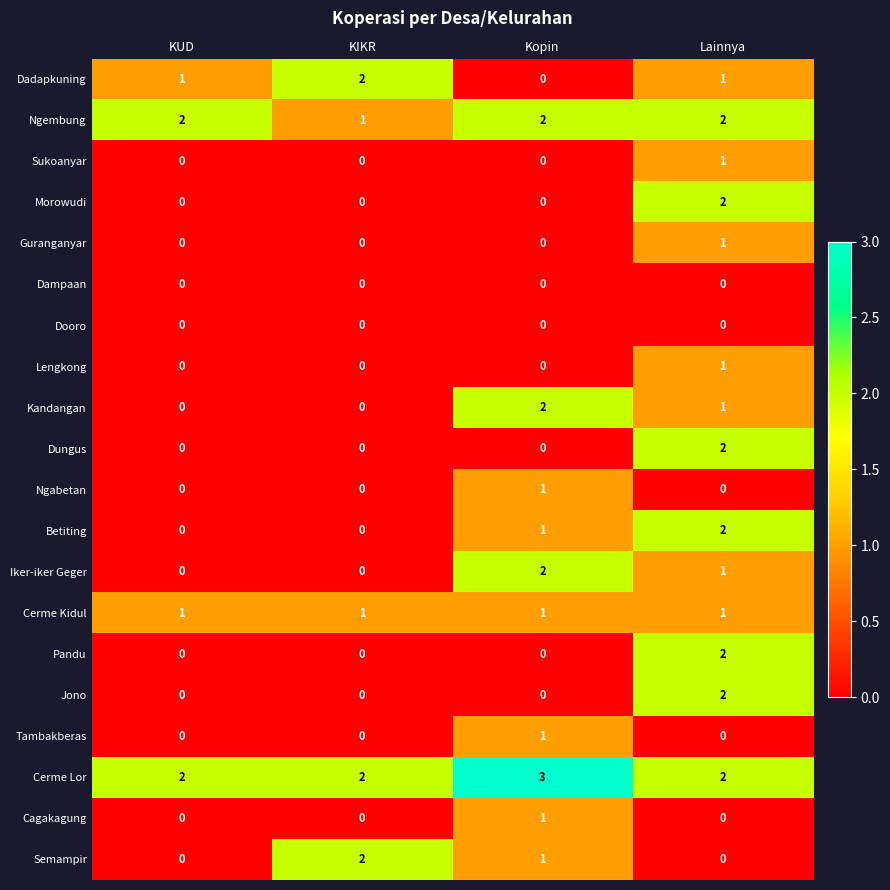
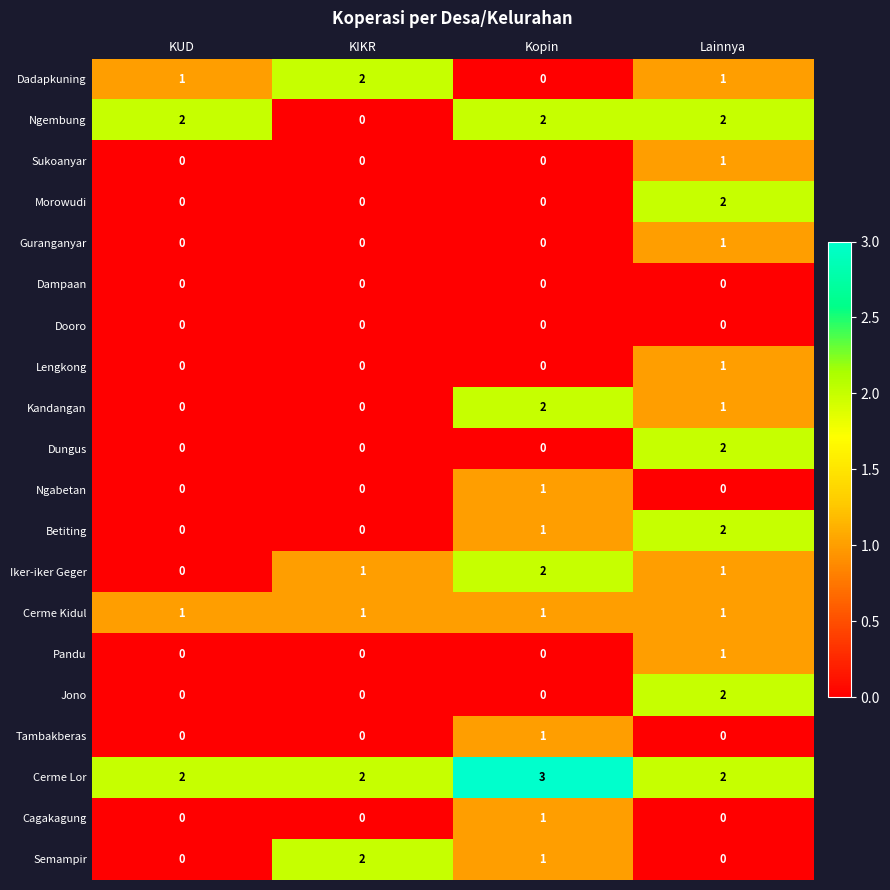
  {
    "Dadapkuning": {
      "KUD": 1,
      "KIKR": 2,
      "Kopin": 0,
      "Lainnya": 1
    },
    "Ngembung": {
      "KUD": 2,
-     "KIKR": 1,
+     "KIKR": 0,
      "Kopin": 2,
      "Lainnya": 2
    },
    "Sukoanyar": {
      "KUD": 0,
      "KIKR": 0,
      "Kopin": 0,
      "Lainnya": 1
    },
    "Morowudi": {
      "KUD": 0,
      "KIKR": 0,
      "Kopin": 0,
      "Lainnya": 2
    },
    "Guranganyar": {
      "KUD": 0,
      "KIKR": 0,
      "Kopin": 0,
      "Lainnya": 1
    },
    "Dampaan": {
      "KUD": 0,
      "KIKR": 0,
      "Kopin": 0,
      "Lainnya": 0
    },
    "Dooro": {
      "KUD": 0,
      "KIKR": 0,
      "Kopin": 0,
      "Lainnya": 0
    },
    "Lengkong": {
      "KUD": 0,
      "KIKR": 0,
      "Kopin": 0,
      "Lainnya": 1
    },
    "Kandangan": {
      "KUD": 0,
      "KIKR": 0,
      "Kopin": 2,
      "Lainnya": 1
    },
    "Dungus": {
      "KUD": 0,
      "KIKR": 0,
      "Kopin": 0,
      "Lainnya": 2
    },
    "Ngabetan": {
      "KUD": 0,
      "KIKR": 0,
      "Kopin": 1,
      "Lainnya": 0
    },
    "Betiting": {
      "KUD": 0,
      "KIKR": 0,
      "Kopin": 1,
      "Lainnya": 2
    },
    "Iker-iker Geger": {
      "KUD": 0,
-     "KIKR": 0,
+     "KIKR": 1,
      "Kopin": 2,
      "Lainnya": 1
    },
    "Cerme Kidul": {
      "KUD": 1,
      "KIKR": 1,
      "Kopin": 1,
      "Lainnya": 1
    },
    "Pandu": {
      "KUD": 0,
      "KIKR": 0,
      "Kopin": 0,
-     "Lainnya": 2
+     "Lainnya": 1
    },
    "Jono": {
      "KUD": 0,
      "KIKR": 0,
      "Kopin": 0,
      "Lainnya": 2
    },
    "Tambakberas": {
      "KUD": 0,
      "KIKR": 0,
      "Kopin": 1,
      "Lainnya": 0
    },
    "Cerme Lor": {
      "KUD": 2,
      "KIKR": 2,
      "Kopin": 3,
      "Lainnya": 2
    },
    "Cagakagung": {
      "KUD": 0,
      "KIKR": 0,
      "Kopin": 1,
      "Lainnya": 0
    },
    "Semampir": {
      "KUD": 0,
      "KIKR": 2,
      "Kopin": 1,
      "Lainnya": 0
    }
  }
